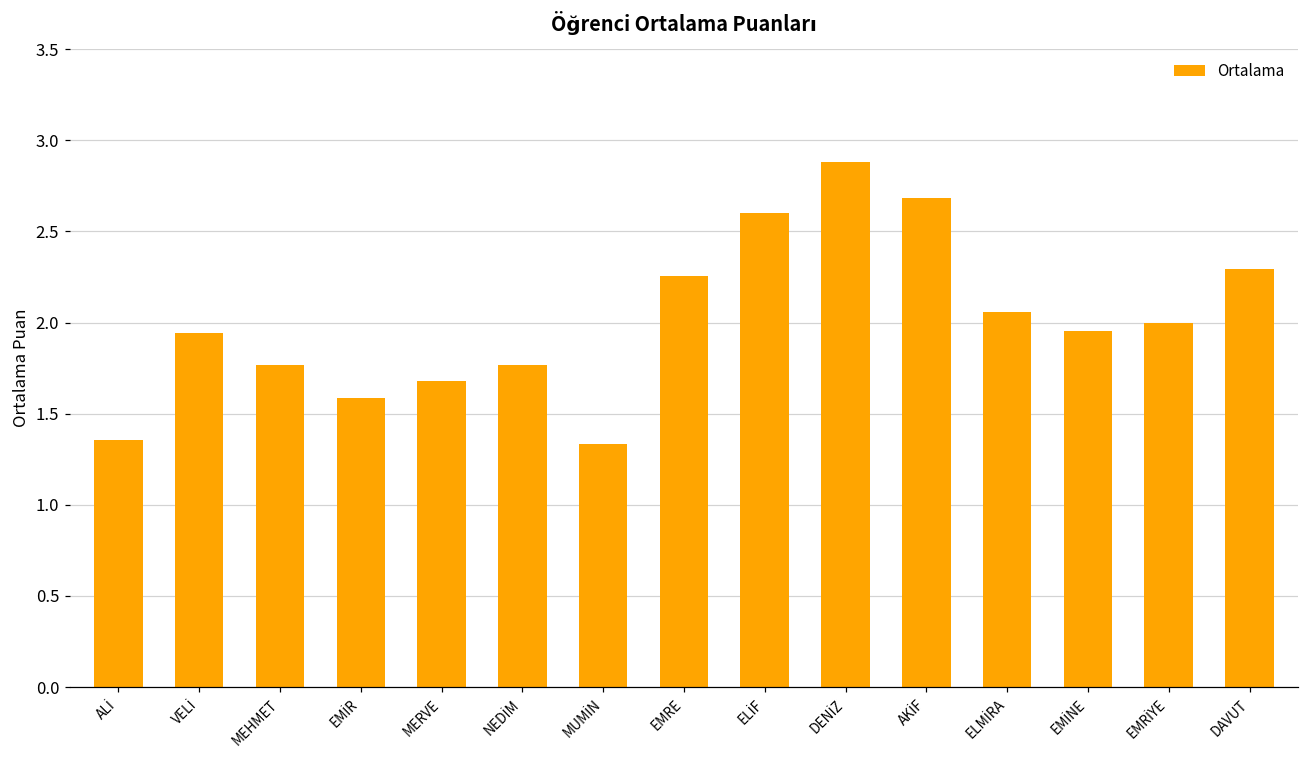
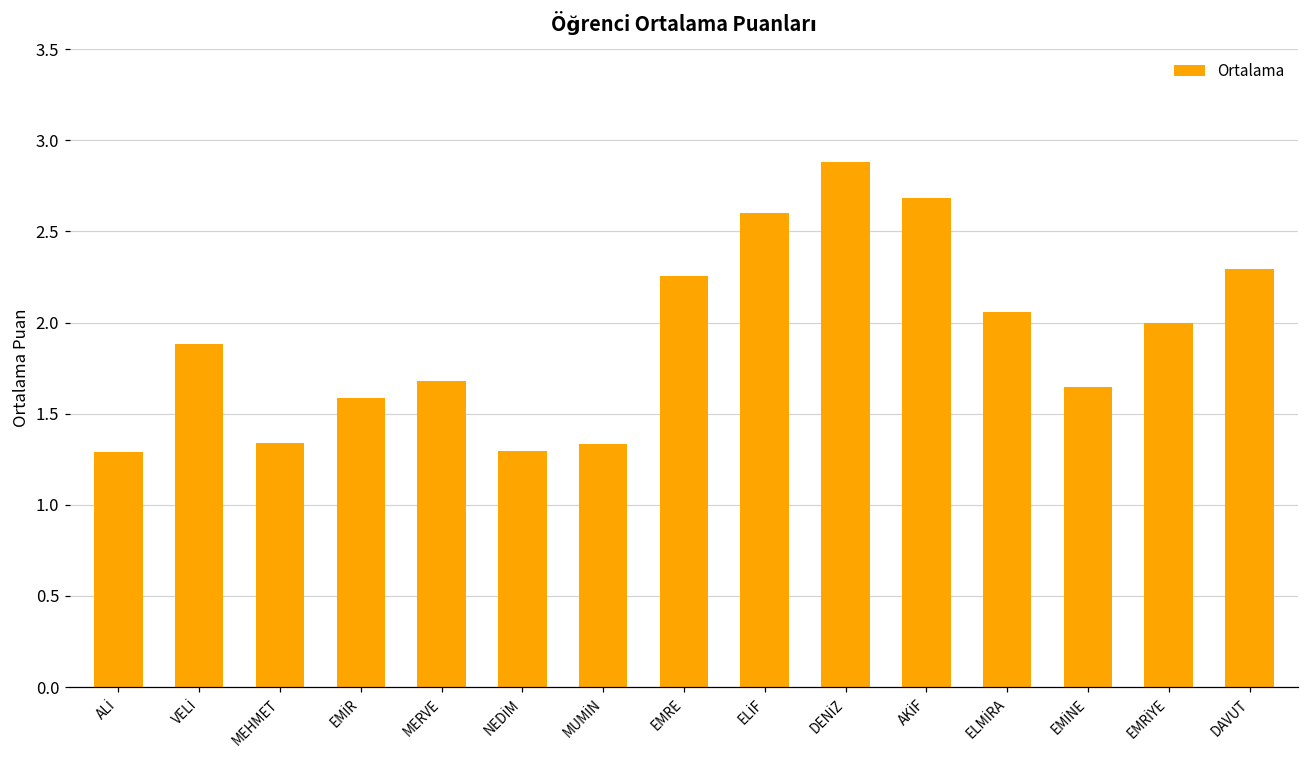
  {
-   "ALİ": 1.35,
-   "VELİ": 1.94,
-   "MEHMET": 1.76,
+   "ALİ": 1.29,
+   "VELİ": 1.88,
+   "MEHMET": 1.34,
    "EMİR": 1.59,
    "MERVE": 1.68,
-   "NEDİM": 1.76,
+   "NEDİM": 1.30,
    "MUMİN": 1.33,
    "EMRE": 2.25,
    "ELİF": 2.60,
    "DENİZ": 2.88,
    "AKİF": 2.68,
    "ELMİRA": 2.06,
-   "EMİNE": 1.96,
+   "EMİNE": 1.65,
    "EMRİYE": 2.00,
    "DAVUT": 2.29
  }
